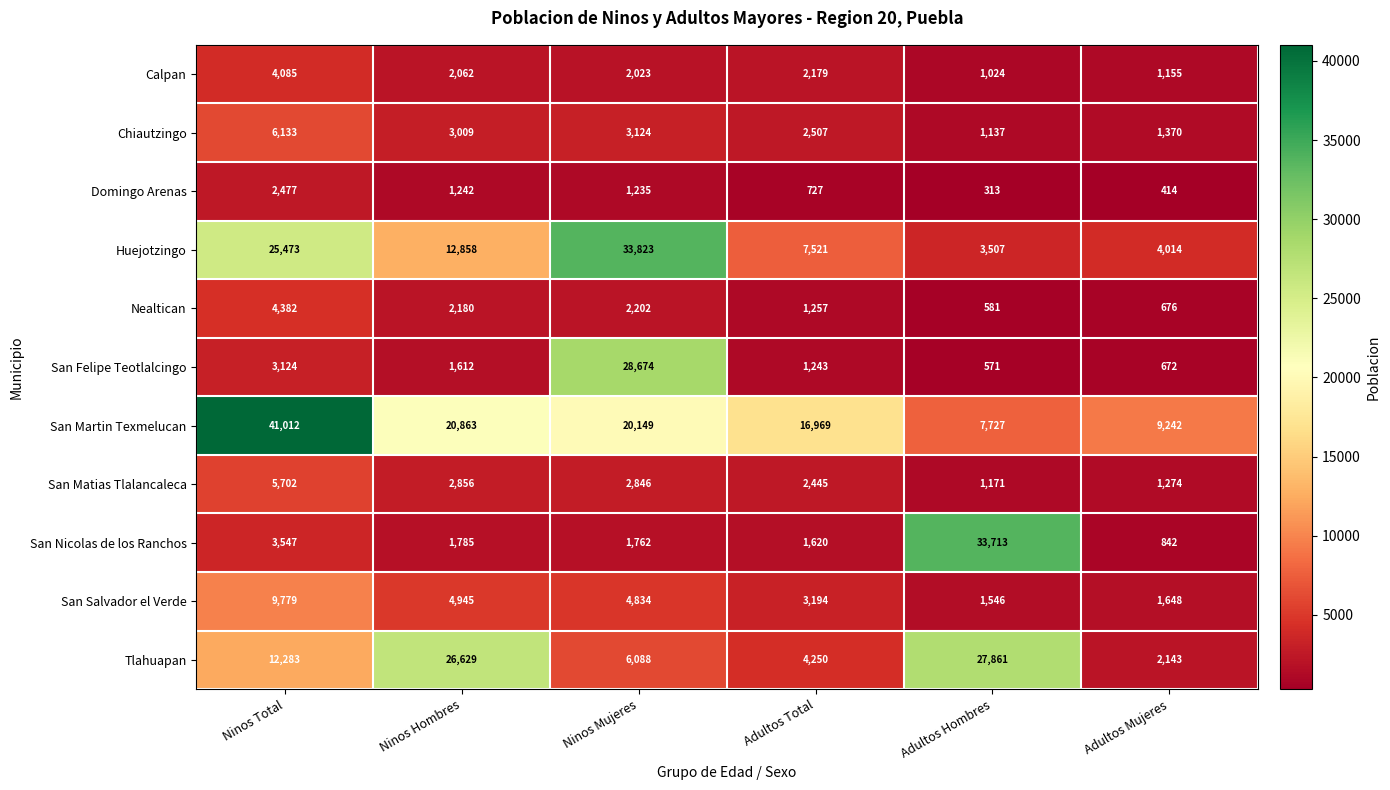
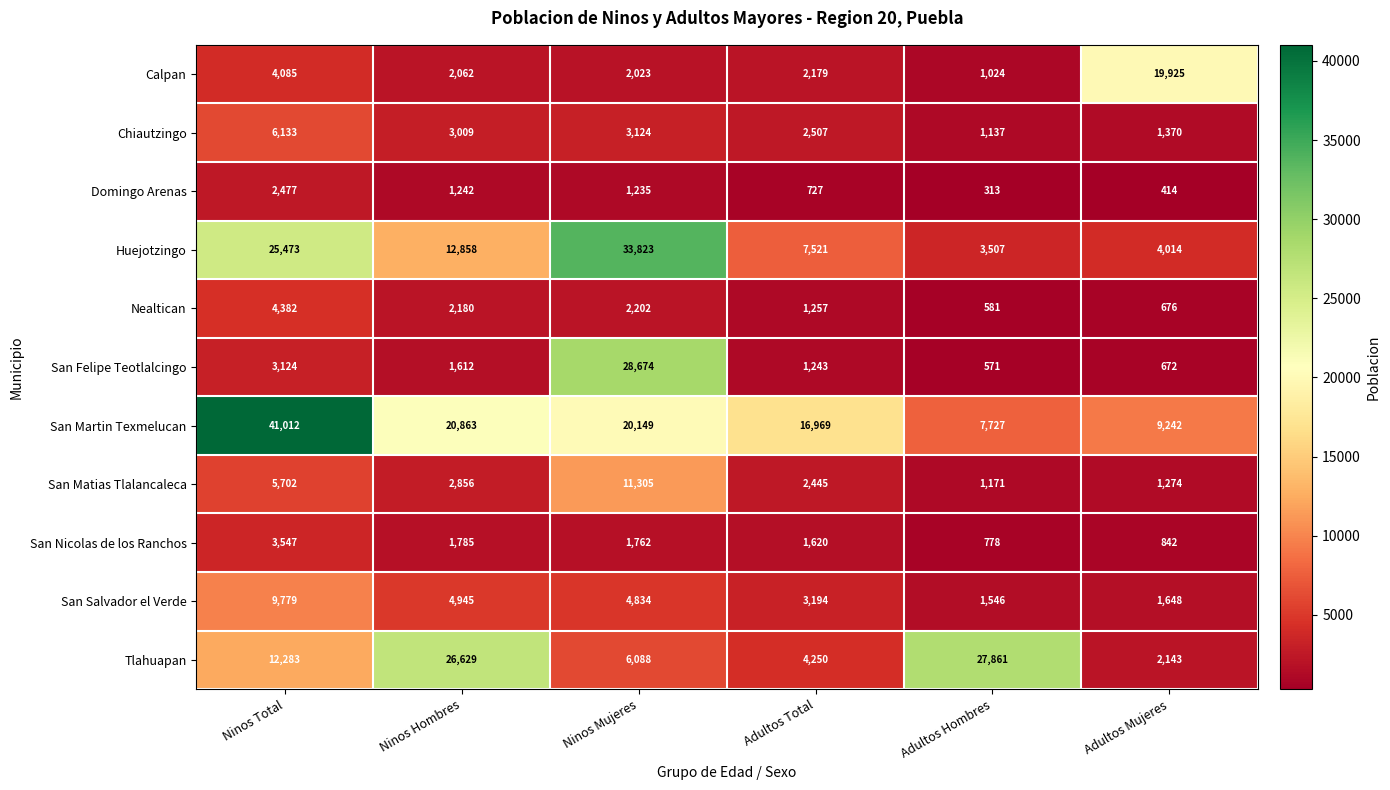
  {
    "Calpan": {
      "Ninos Total": "4,085",
      "Ninos Hombres": "2,062",
      "Ninos Mujeres": "2,023",
      "Adultos Total": "2,179",
      "Adultos Hombres": "1,024",
-     "Adultos Mujeres": "1,155"
+     "Adultos Mujeres": "19,925"
    },
    "Chiautzingo": {
      "Ninos Total": "6,133",
      "Ninos Hombres": "3,009",
      "Ninos Mujeres": "3,124",
      "Adultos Total": "2,507",
      "Adultos Hombres": "1,137",
      "Adultos Mujeres": "1,370"
    },
    "Domingo Arenas": {
      "Ninos Total": "2,477",
      "Ninos Hombres": "1,242",
      "Ninos Mujeres": "1,235",
      "Adultos Total": "727",
      "Adultos Hombres": "313",
      "Adultos Mujeres": "414"
    },
    "Huejotzingo": {
      "Ninos Total": "25,473",
      "Ninos Hombres": "12,858",
      "Ninos Mujeres": "33,823",
      "Adultos Total": "7,521",
      "Adultos Hombres": "3,507",
      "Adultos Mujeres": "4,014"
    },
    "Nealtican": {
      "Ninos Total": "4,382",
      "Ninos Hombres": "2,180",
      "Ninos Mujeres": "2,202",
      "Adultos Total": "1,257",
      "Adultos Hombres": "581",
      "Adultos Mujeres": "676"
    },
    "San Felipe Teotlalcingo": {
      "Ninos Total": "3,124",
      "Ninos Hombres": "1,612",
      "Ninos Mujeres": "28,674",
      "Adultos Total": "1,243",
      "Adultos Hombres": "571",
      "Adultos Mujeres": "672"
    },
    "San Martin Texmelucan": {
      "Ninos Total": "41,012",
      "Ninos Hombres": "20,863",
      "Ninos Mujeres": "20,149",
      "Adultos Total": "16,969",
      "Adultos Hombres": "7,727",
      "Adultos Mujeres": "9,242"
    },
    "San Matias Tlalancaleca": {
      "Ninos Total": "5,702",
      "Ninos Hombres": "2,856",
-     "Ninos Mujeres": "2,846",
+     "Ninos Mujeres": "11,305",
      "Adultos Total": "2,445",
      "Adultos Hombres": "1,171",
      "Adultos Mujeres": "1,274"
    },
    "San Nicolas de los Ranchos": {
      "Ninos Total": "3,547",
      "Ninos Hombres": "1,785",
      "Ninos Mujeres": "1,762",
      "Adultos Total": "1,620",
-     "Adultos Hombres": "33,713",
+     "Adultos Hombres": "778",
      "Adultos Mujeres": "842"
    },
    "San Salvador el Verde": {
      "Ninos Total": "9,779",
      "Ninos Hombres": "4,945",
      "Ninos Mujeres": "4,834",
      "Adultos Total": "3,194",
      "Adultos Hombres": "1,546",
      "Adultos Mujeres": "1,648"
    },
    "Tlahuapan": {
      "Ninos Total": "12,283",
      "Ninos Hombres": "26,629",
      "Ninos Mujeres": "6,088",
      "Adultos Total": "4,250",
      "Adultos Hombres": "27,861",
      "Adultos Mujeres": "2,143"
    }
  }
